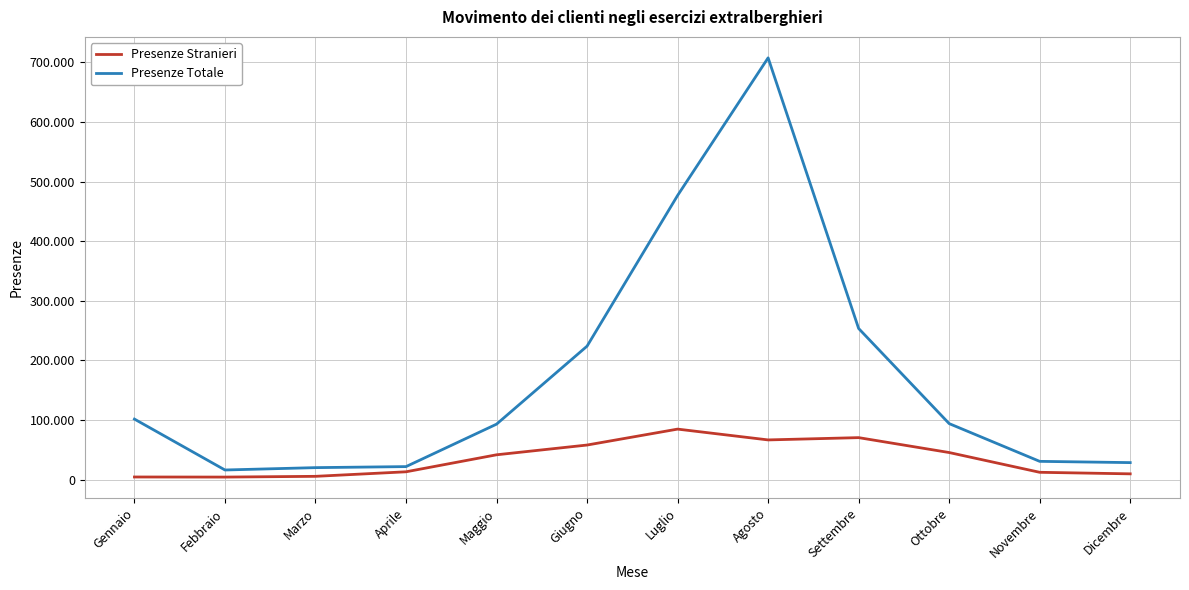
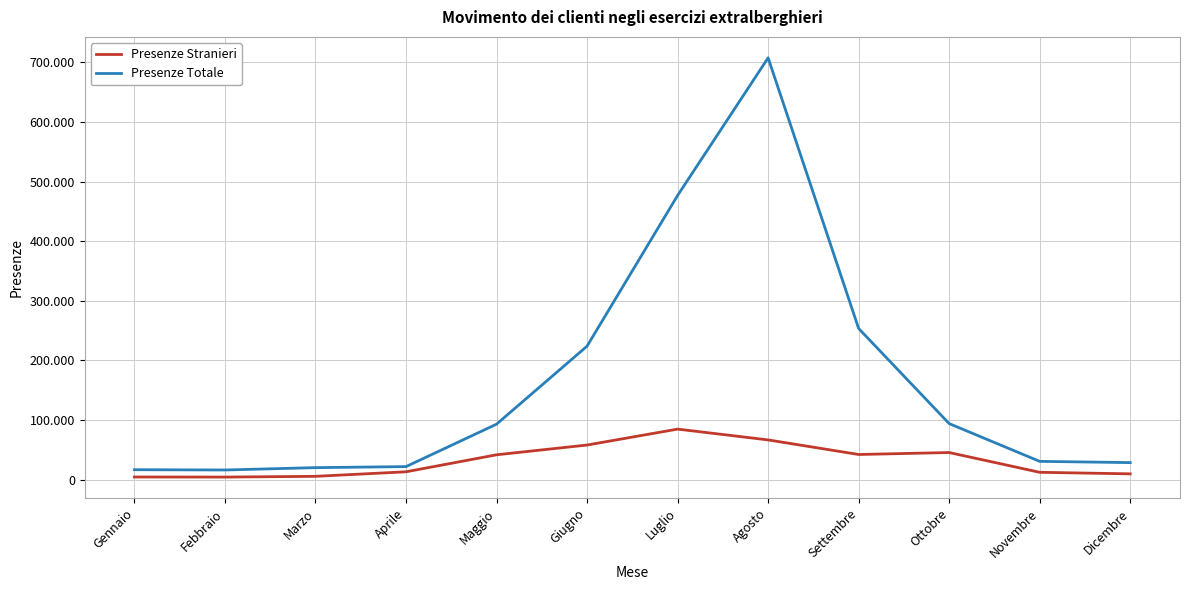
  {
    "Presenze Stranieri": {
      "Gennaio": 0,
      "Febbraio": 0,
      "Marzo": 10,
      "Aprile": 10,
      "Maggio": 40,
      "Giugno": 60,
      "Luglio": 80,
      "Agosto": 70,
-     "Settembre": 70,
+     "Settembre": 40,
      "Ottobre": 50,
      "Novembre": 10,
      "Dicembre": 10
    },
    "Presenze Totale": {
-     "Gennaio": 100,
+     "Gennaio": 20,
      "Febbraio": 20,
      "Marzo": 20,
      "Aprile": 20,
      "Maggio": 90,
      "Giugno": 220,
      "Luglio": 480,
      "Agosto": 710,
      "Settembre": 250,
      "Ottobre": 90,
      "Novembre": 30,
      "Dicembre": 30
    }
  }
